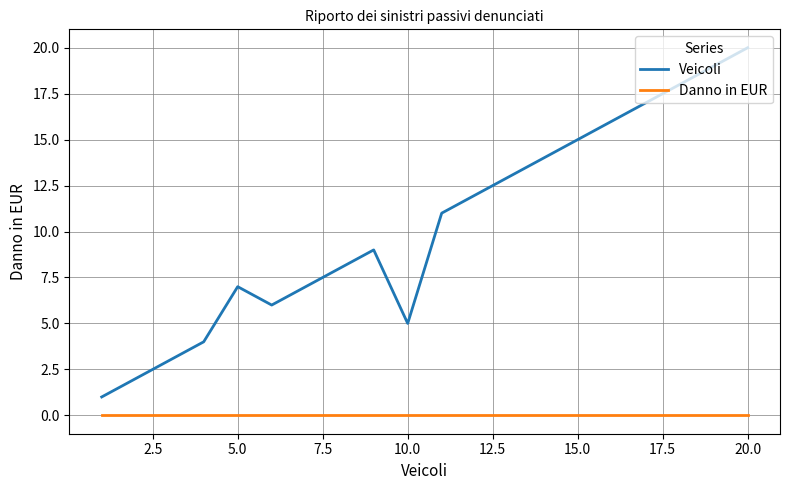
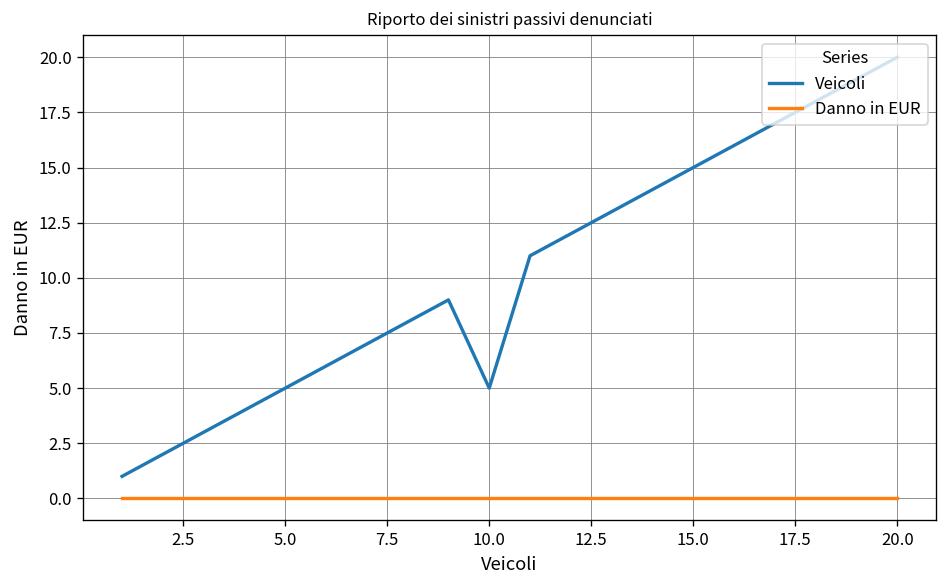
  {
    "Veicoli": {
-     "5.0": 7,
+     "5.0": 5,
      "10.0": 5,
      "15.0": 15
    },
    "Danno in EUR": {
      "5.0": 0,
      "10.0": 0,
      "15.0": 0,
      "20.0": 0
    }
  }
